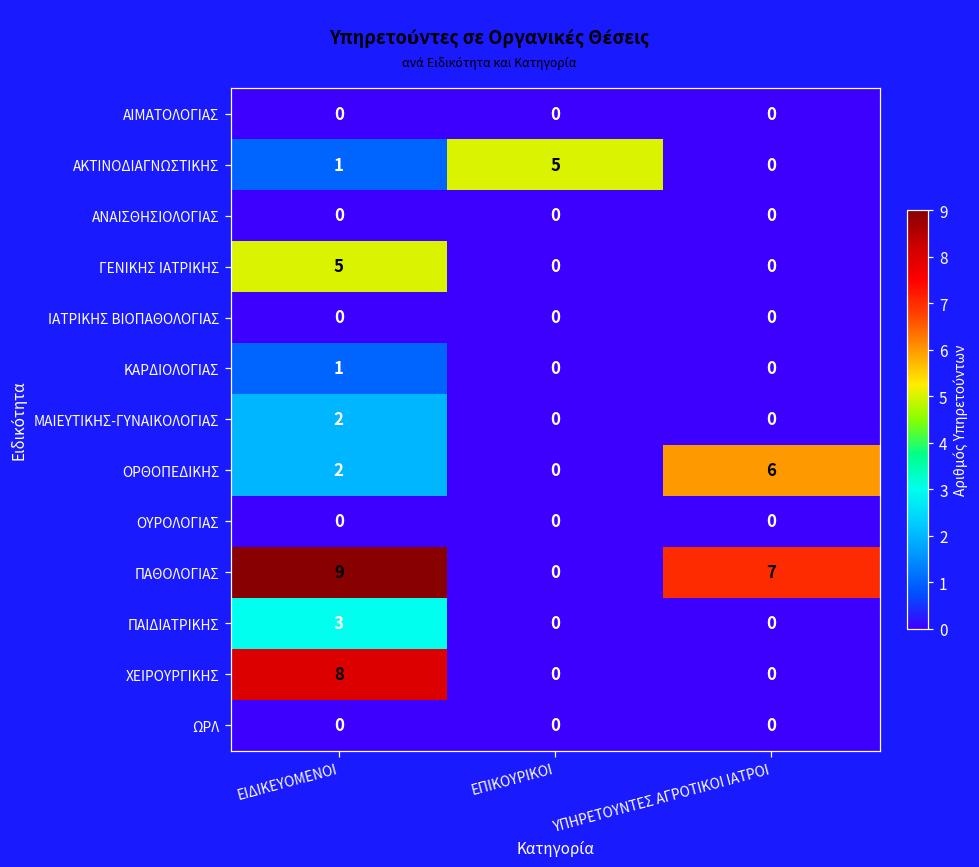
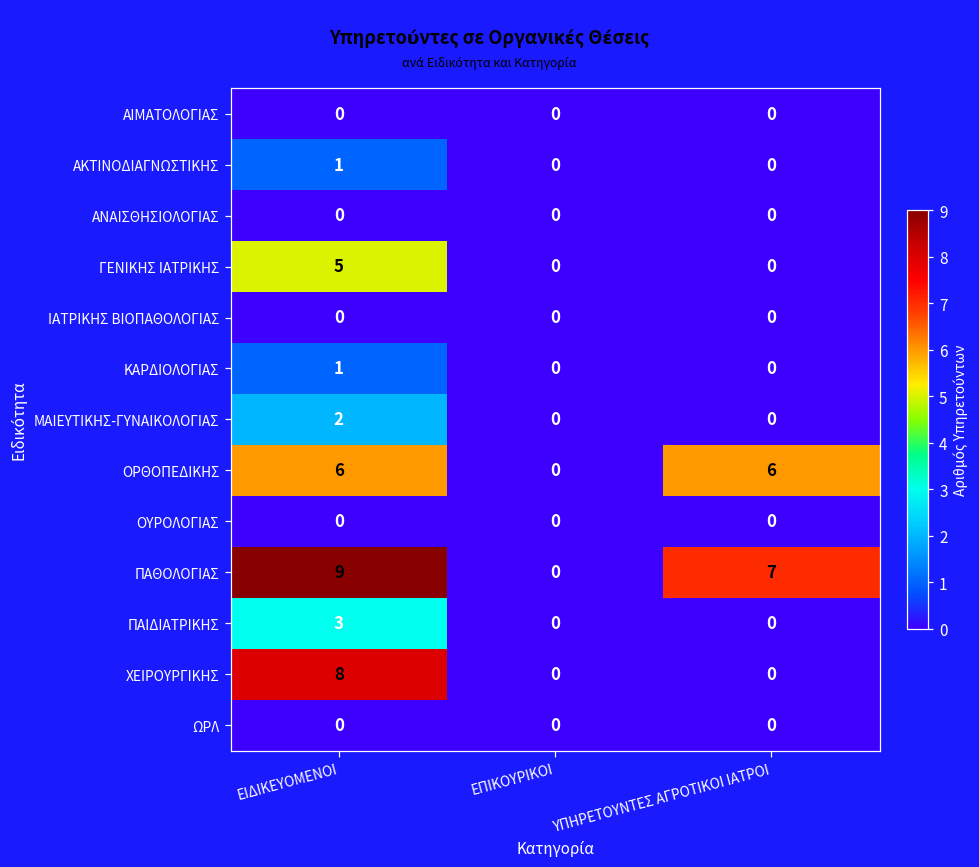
  {
    "ΑΙΜΑΤΟΛΟΓΙΑΣ": {
      "ΕΙΔΙΚΕΥΟΜΕΝΟΙ": 0,
      "ΕΠΙΚΟΥΡΙΚΟΙ": 0,
      "ΥΠΗΡΕΤΟΥΝΤΕΣ ΑΓΡΟΤΙΚΟΙ ΙΑΤΡΟΙ": 0
    },
    "ΑΚΤΙΝΟΔΙΑΓΝΩΣΤΙΚΗΣ": {
      "ΕΙΔΙΚΕΥΟΜΕΝΟΙ": 1,
-     "ΕΠΙΚΟΥΡΙΚΟΙ": 5,
+     "ΕΠΙΚΟΥΡΙΚΟΙ": 0,
      "ΥΠΗΡΕΤΟΥΝΤΕΣ ΑΓΡΟΤΙΚΟΙ ΙΑΤΡΟΙ": 0
    },
    "ΑΝΑΙΣΘΗΣΙΟΛΟΓΙΑΣ": {
      "ΕΙΔΙΚΕΥΟΜΕΝΟΙ": 0,
      "ΕΠΙΚΟΥΡΙΚΟΙ": 0,
      "ΥΠΗΡΕΤΟΥΝΤΕΣ ΑΓΡΟΤΙΚΟΙ ΙΑΤΡΟΙ": 0
    },
    "ΓΕΝΙΚΗΣ ΙΑΤΡΙΚΗΣ": {
      "ΕΙΔΙΚΕΥΟΜΕΝΟΙ": 5,
      "ΕΠΙΚΟΥΡΙΚΟΙ": 0,
      "ΥΠΗΡΕΤΟΥΝΤΕΣ ΑΓΡΟΤΙΚΟΙ ΙΑΤΡΟΙ": 0
    },
    "ΙΑΤΡΙΚΗΣ ΒΙΟΠΑΘΟΛΟΓΙΑΣ": {
      "ΕΙΔΙΚΕΥΟΜΕΝΟΙ": 0,
      "ΕΠΙΚΟΥΡΙΚΟΙ": 0,
      "ΥΠΗΡΕΤΟΥΝΤΕΣ ΑΓΡΟΤΙΚΟΙ ΙΑΤΡΟΙ": 0
    },
    "ΚΑΡΔΙΟΛΟΓΙΑΣ": {
      "ΕΙΔΙΚΕΥΟΜΕΝΟΙ": 1,
      "ΕΠΙΚΟΥΡΙΚΟΙ": 0,
      "ΥΠΗΡΕΤΟΥΝΤΕΣ ΑΓΡΟΤΙΚΟΙ ΙΑΤΡΟΙ": 0
    },
    "ΜΑΙΕΥΤΙΚΗΣ-ΓΥΝΑΙΚΟΛΟΓΙΑΣ": {
      "ΕΙΔΙΚΕΥΟΜΕΝΟΙ": 2,
      "ΕΠΙΚΟΥΡΙΚΟΙ": 0,
      "ΥΠΗΡΕΤΟΥΝΤΕΣ ΑΓΡΟΤΙΚΟΙ ΙΑΤΡΟΙ": 0
    },
    "ΟΡΘΟΠΕΔΙΚΗΣ": {
-     "ΕΙΔΙΚΕΥΟΜΕΝΟΙ": 2,
+     "ΕΙΔΙΚΕΥΟΜΕΝΟΙ": 6,
      "ΕΠΙΚΟΥΡΙΚΟΙ": 0,
      "ΥΠΗΡΕΤΟΥΝΤΕΣ ΑΓΡΟΤΙΚΟΙ ΙΑΤΡΟΙ": 6
    },
    "ΟΥΡΟΛΟΓΙΑΣ": {
      "ΕΙΔΙΚΕΥΟΜΕΝΟΙ": 0,
      "ΕΠΙΚΟΥΡΙΚΟΙ": 0,
      "ΥΠΗΡΕΤΟΥΝΤΕΣ ΑΓΡΟΤΙΚΟΙ ΙΑΤΡΟΙ": 0
    },
    "ΠΑΘΟΛΟΓΙΑΣ": {
      "ΕΙΔΙΚΕΥΟΜΕΝΟΙ": 9,
      "ΕΠΙΚΟΥΡΙΚΟΙ": 0,
      "ΥΠΗΡΕΤΟΥΝΤΕΣ ΑΓΡΟΤΙΚΟΙ ΙΑΤΡΟΙ": 7
    },
    "ΠΑΙΔΙΑΤΡΙΚΗΣ": {
      "ΕΙΔΙΚΕΥΟΜΕΝΟΙ": 3,
      "ΕΠΙΚΟΥΡΙΚΟΙ": 0,
      "ΥΠΗΡΕΤΟΥΝΤΕΣ ΑΓΡΟΤΙΚΟΙ ΙΑΤΡΟΙ": 0
    },
    "ΧΕΙΡΟΥΡΓΙΚΗΣ": {
      "ΕΙΔΙΚΕΥΟΜΕΝΟΙ": 8,
      "ΕΠΙΚΟΥΡΙΚΟΙ": 0,
      "ΥΠΗΡΕΤΟΥΝΤΕΣ ΑΓΡΟΤΙΚΟΙ ΙΑΤΡΟΙ": 0
    },
    "ΩΡΛ": {
      "ΕΙΔΙΚΕΥΟΜΕΝΟΙ": 0,
      "ΕΠΙΚΟΥΡΙΚΟΙ": 0,
      "ΥΠΗΡΕΤΟΥΝΤΕΣ ΑΓΡΟΤΙΚΟΙ ΙΑΤΡΟΙ": 0
    }
  }
